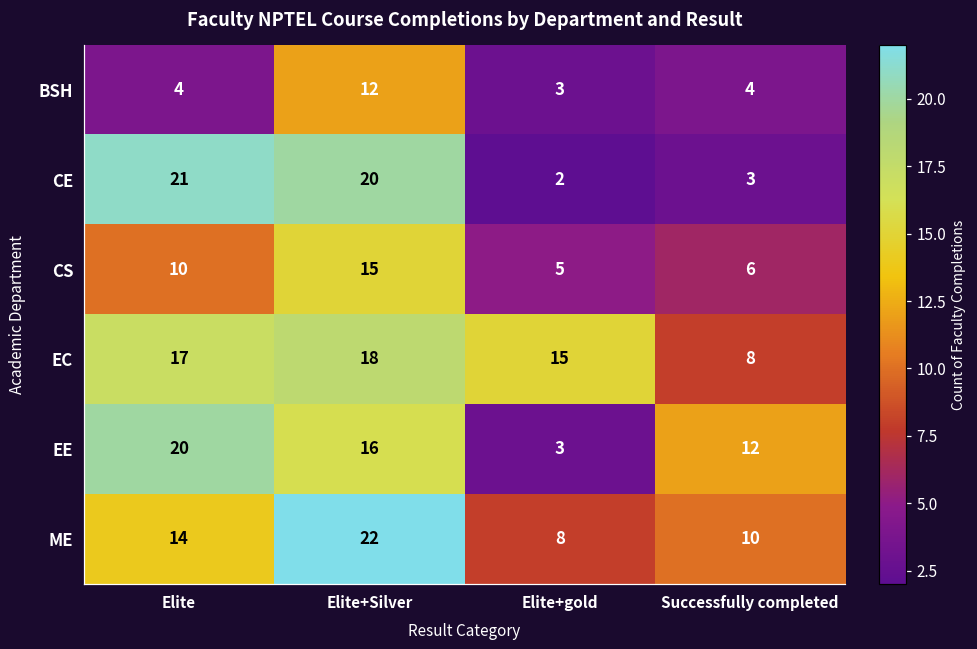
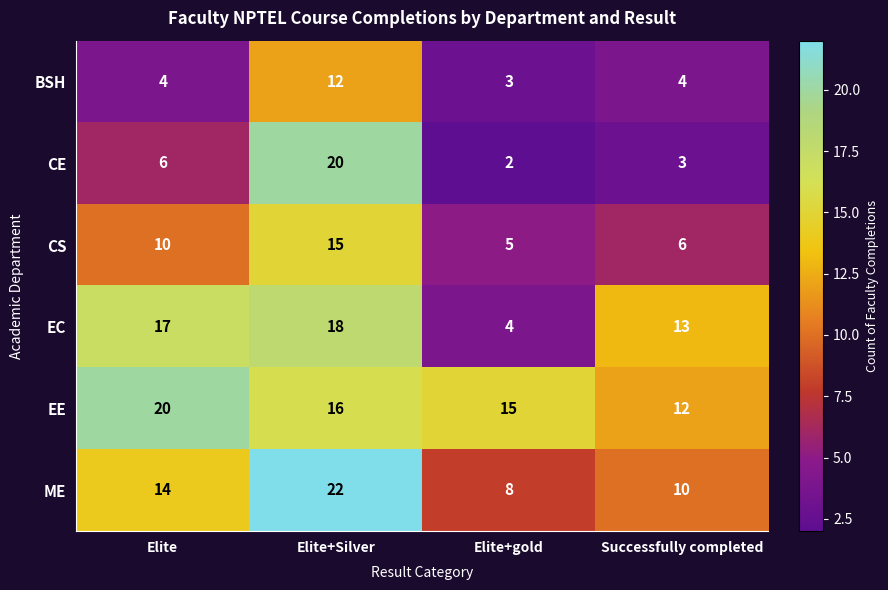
  {
    "BSH": {
      "Elite": 4,
      "Elite+Silver": 12,
      "Elite+gold": 3,
      "Successfully completed": 4
    },
    "CE": {
-     "Elite": 21,
+     "Elite": 6,
      "Elite+Silver": 20,
      "Elite+gold": 2,
      "Successfully completed": 3
    },
    "CS": {
      "Elite": 10,
      "Elite+Silver": 15,
      "Elite+gold": 5,
      "Successfully completed": 6
    },
    "EC": {
      "Elite": 17,
      "Elite+Silver": 18,
-     "Elite+gold": 15,
-     "Successfully completed": 8
+     "Elite+gold": 4,
+     "Successfully completed": 13
    },
    "EE": {
      "Elite": 20,
      "Elite+Silver": 16,
-     "Elite+gold": 3,
+     "Elite+gold": 15,
      "Successfully completed": 12
    },
    "ME": {
      "Elite": 14,
      "Elite+Silver": 22,
      "Elite+gold": 8,
      "Successfully completed": 10
    }
  }
